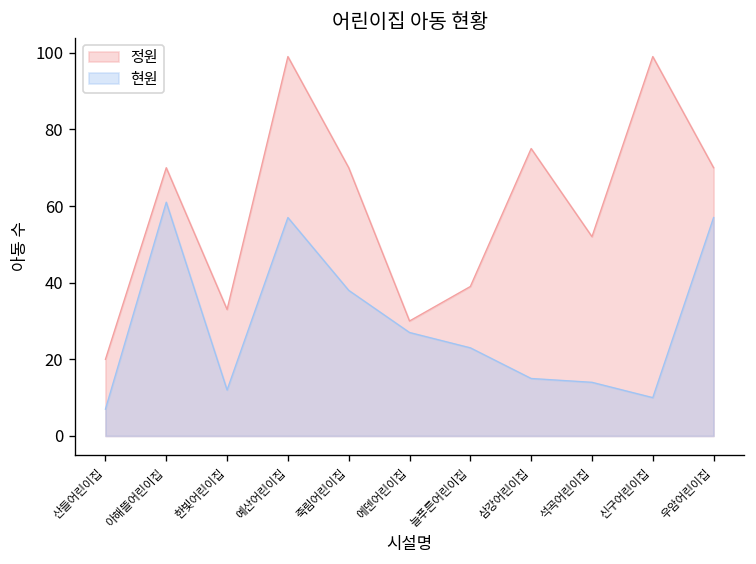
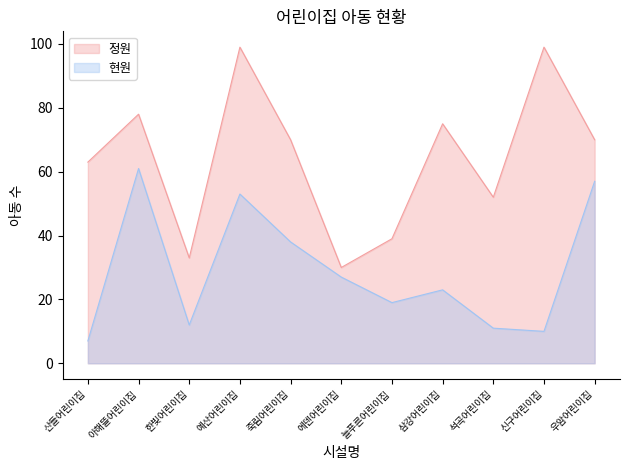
  {
    "정원": {
-     "산들어린이집": 20,
-     "아해뜰어린이집": 70,
+     "산들어린이집": 63,
+     "아해뜰어린이집": 78,
      "한빛어린이집": 33,
      "예산어린이집": 99,
      "죽림어린이집": 70,
      "에덴어린이집": 30,
      "늘푸른어린이집": 39,
      "삼강어린이집": 75,
      "석곡어린이집": 52,
      "신구어린이집": 99,
      "우암어린이집": 70
    },
    "현원": {
      "산들어린이집": 7,
      "아해뜰어린이집": 61,
      "한빛어린이집": 12,
-     "예산어린이집": 57,
+     "예산어린이집": 53,
      "죽림어린이집": 38,
      "에덴어린이집": 27,
-     "늘푸른어린이집": 23,
-     "삼강어린이집": 15,
-     "석곡어린이집": 14,
+     "늘푸른어린이집": 19,
+     "삼강어린이집": 23,
+     "석곡어린이집": 11,
      "신구어린이집": 10,
      "우암어린이집": 57
    }
  }
